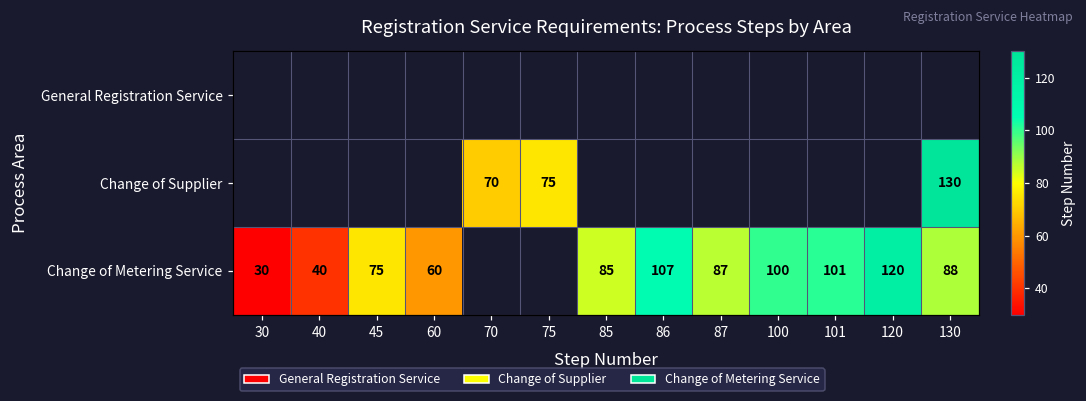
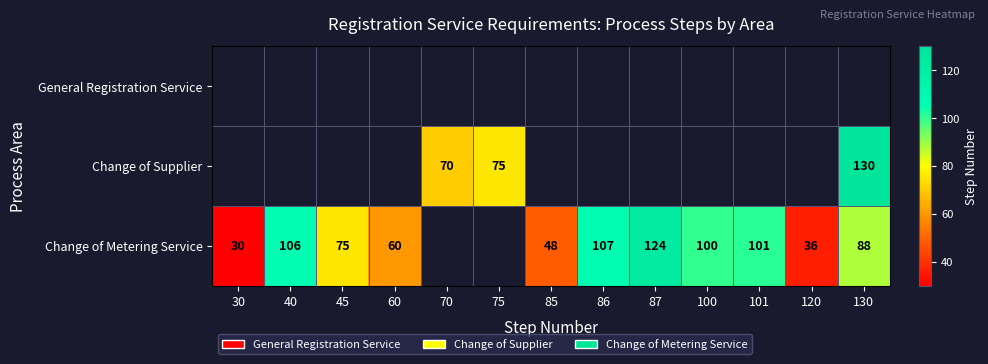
  {
    "Change of Supplier": {
      "70": 70,
      "75": 75,
      "130": 130
    },
    "Change of Metering Service": {
      "30": 30,
-     "40": 40,
+     "40": 106,
      "45": 75,
      "60": 60,
-     "85": 85,
+     "85": 48,
      "86": 107,
-     "87": 87,
+     "87": 124,
      "100": 100,
      "101": 101,
-     "120": 120,
+     "120": 36,
      "130": 88
    }
  }
